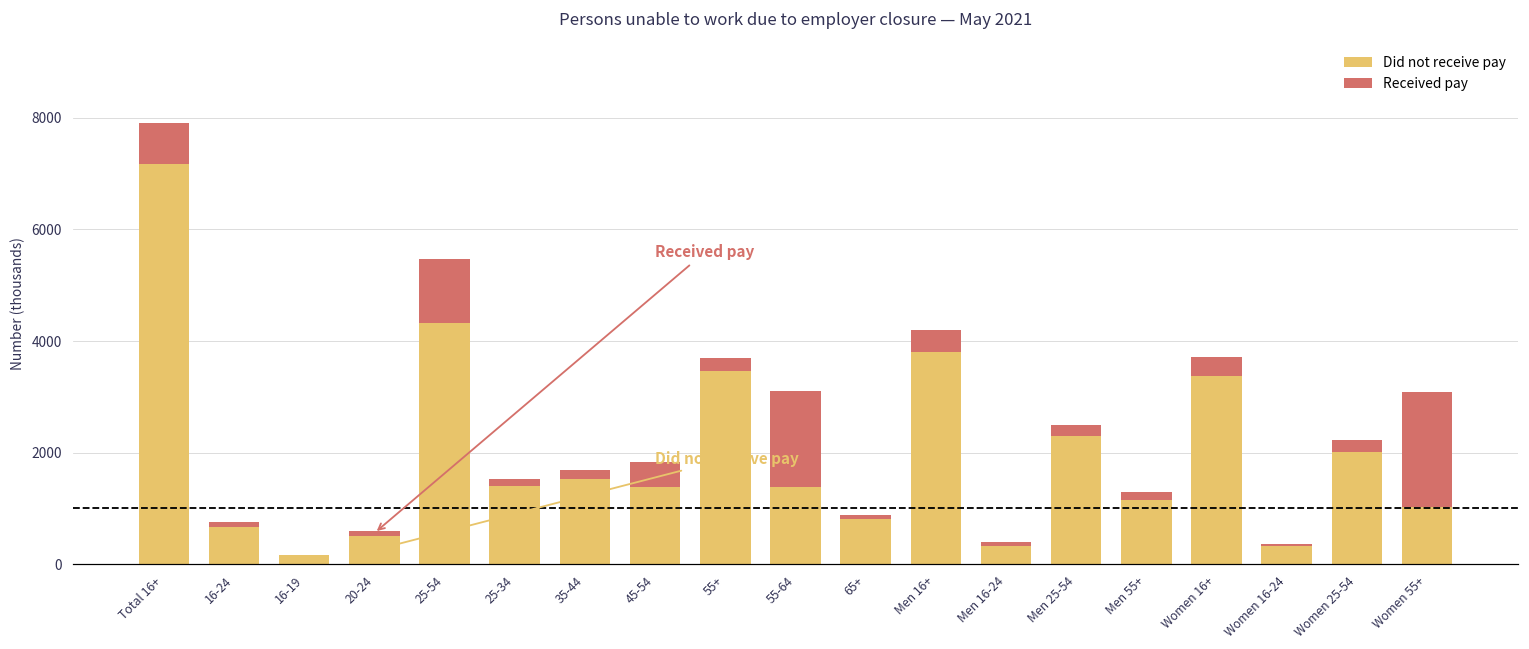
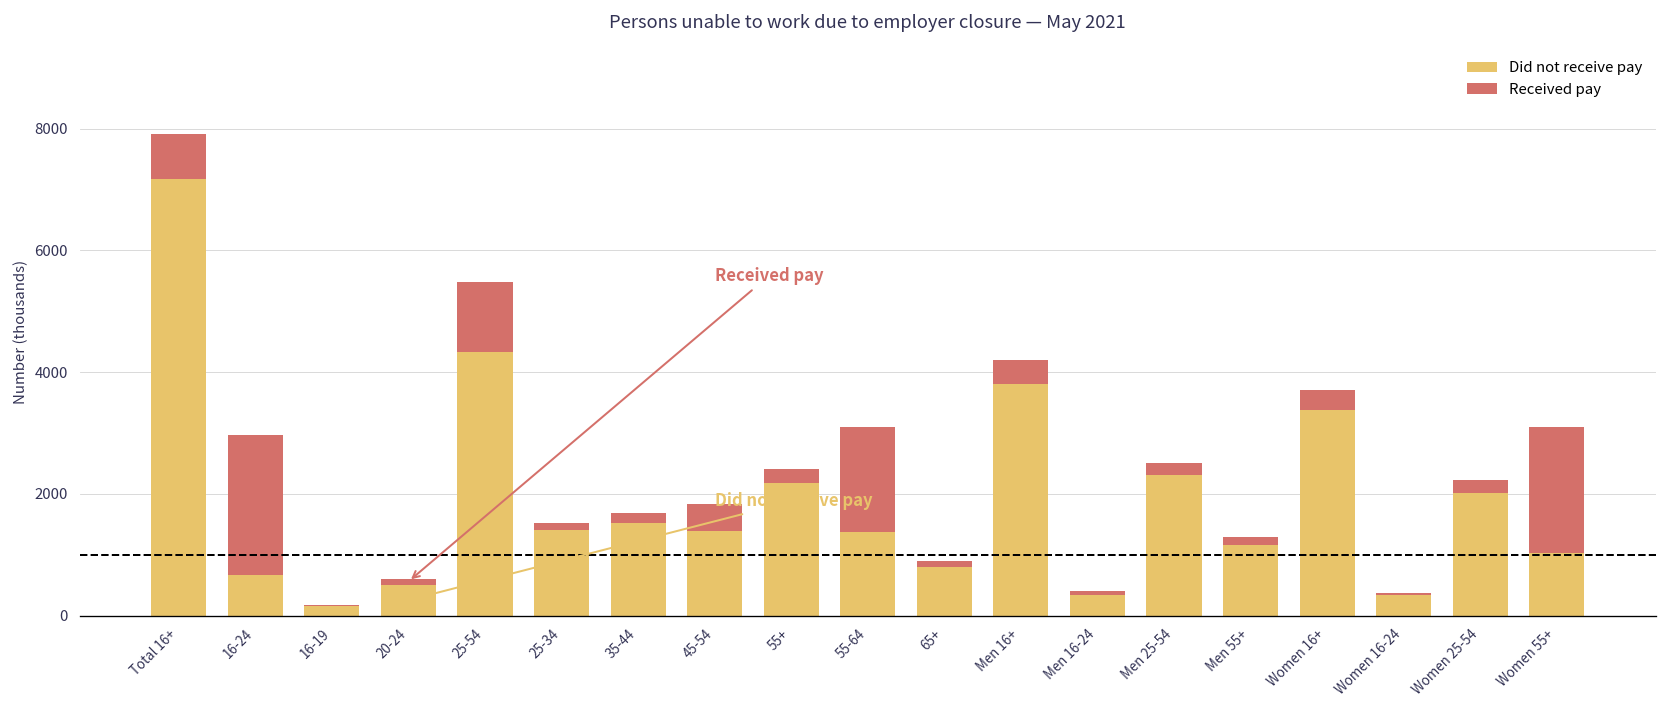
  {
    "Did not receive pay": {
      "Total 16+": 7200,
      "16-24": 700,
      "16-19": 200,
      "20-24": 500,
      "25-54": 4300,
      "25-34": 1400,
      "35-44": 1500,
      "45-54": 1400,
-     "55+": 3500,
+     "55+": 2200,
      "55-64": 1400,
      "65+": 800,
      "Men 16+": 3800,
      "Men 16-24": 300,
      "Men 25-54": 2300,
      "Men 55+": 1200,
      "Women 16+": 3400,
      "Women 16-24": 300,
      "Women 25-54": 2000,
      "Women 55+": 1000
    },
    "Received pay": {
      "Total 16+": 700,
-     "16-24": 100,
+     "16-24": 2300,
      "20-24": 100,
      "25-54": 1200,
      "25-34": 100,
      "35-44": 200,
      "45-54": 400,
      "55+": 200,
      "55-64": 1700,
      "65+": 100,
      "Men 16+": 400,
      "Men 16-24": 100,
      "Men 25-54": 200,
      "Men 55+": 100,
      "Women 16+": 300,
      "Women 25-54": 200,
      "Women 55+": 2100
    }
  }
